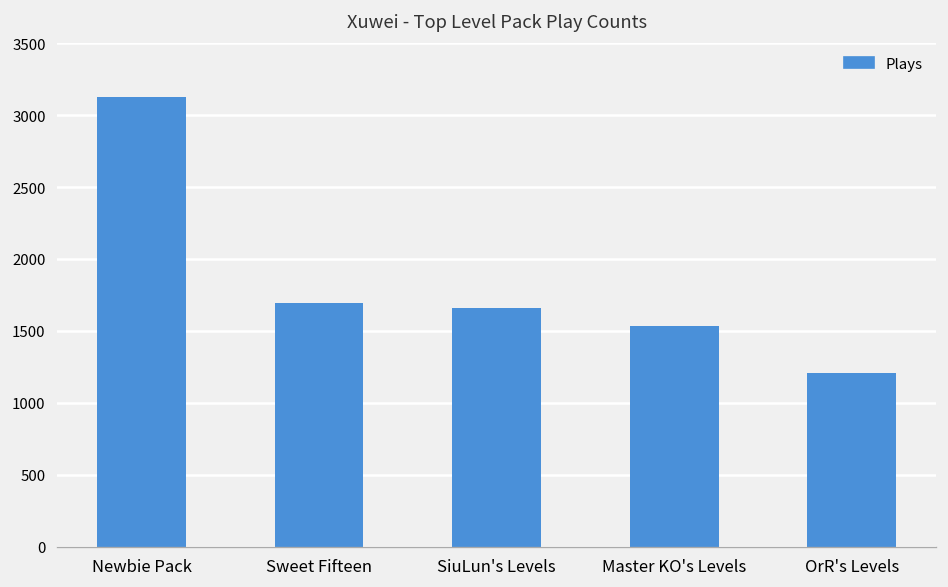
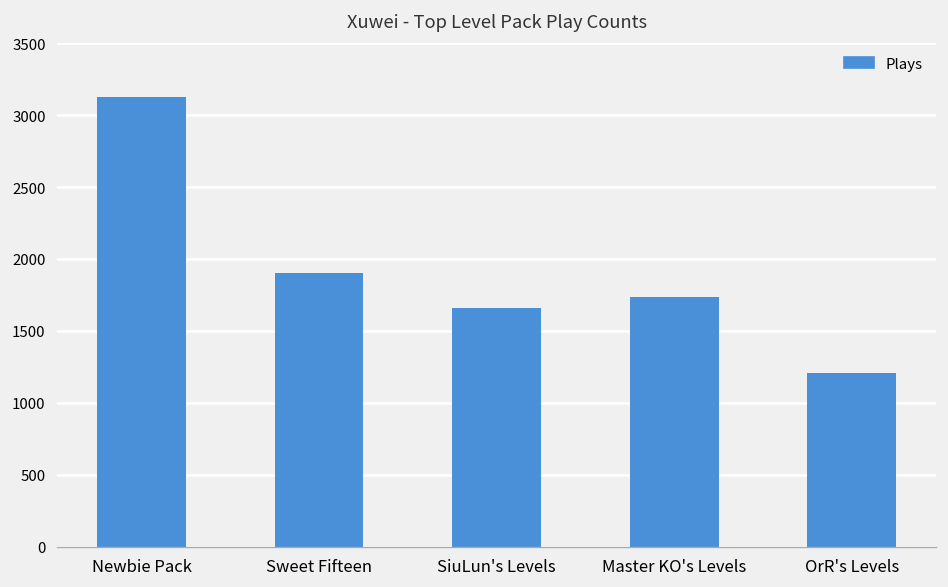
  {
    "Newbie Pack": 3130,
-   "Sweet Fifteen": 1700,
+   "Sweet Fifteen": 1900,
    "SiuLun's Levels": 1660,
-   "Master KO's Levels": 1530,
+   "Master KO's Levels": 1740,
    "OrR's Levels": 1210
  }
